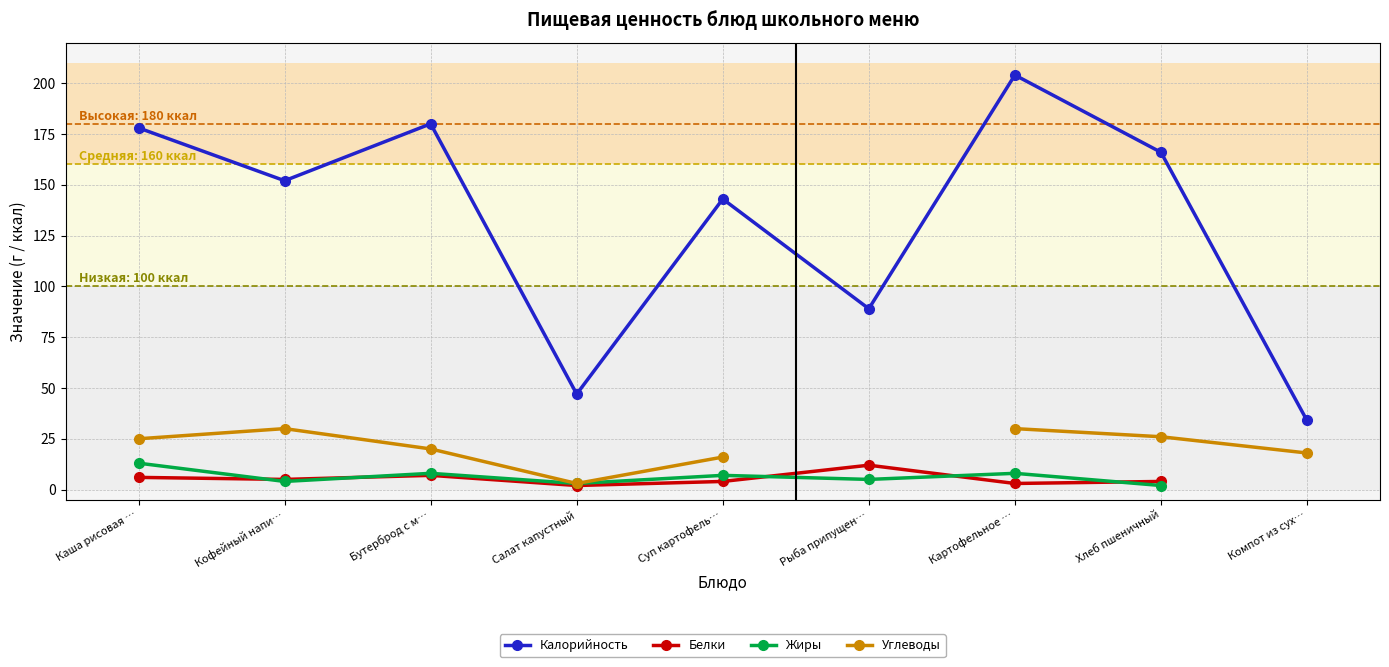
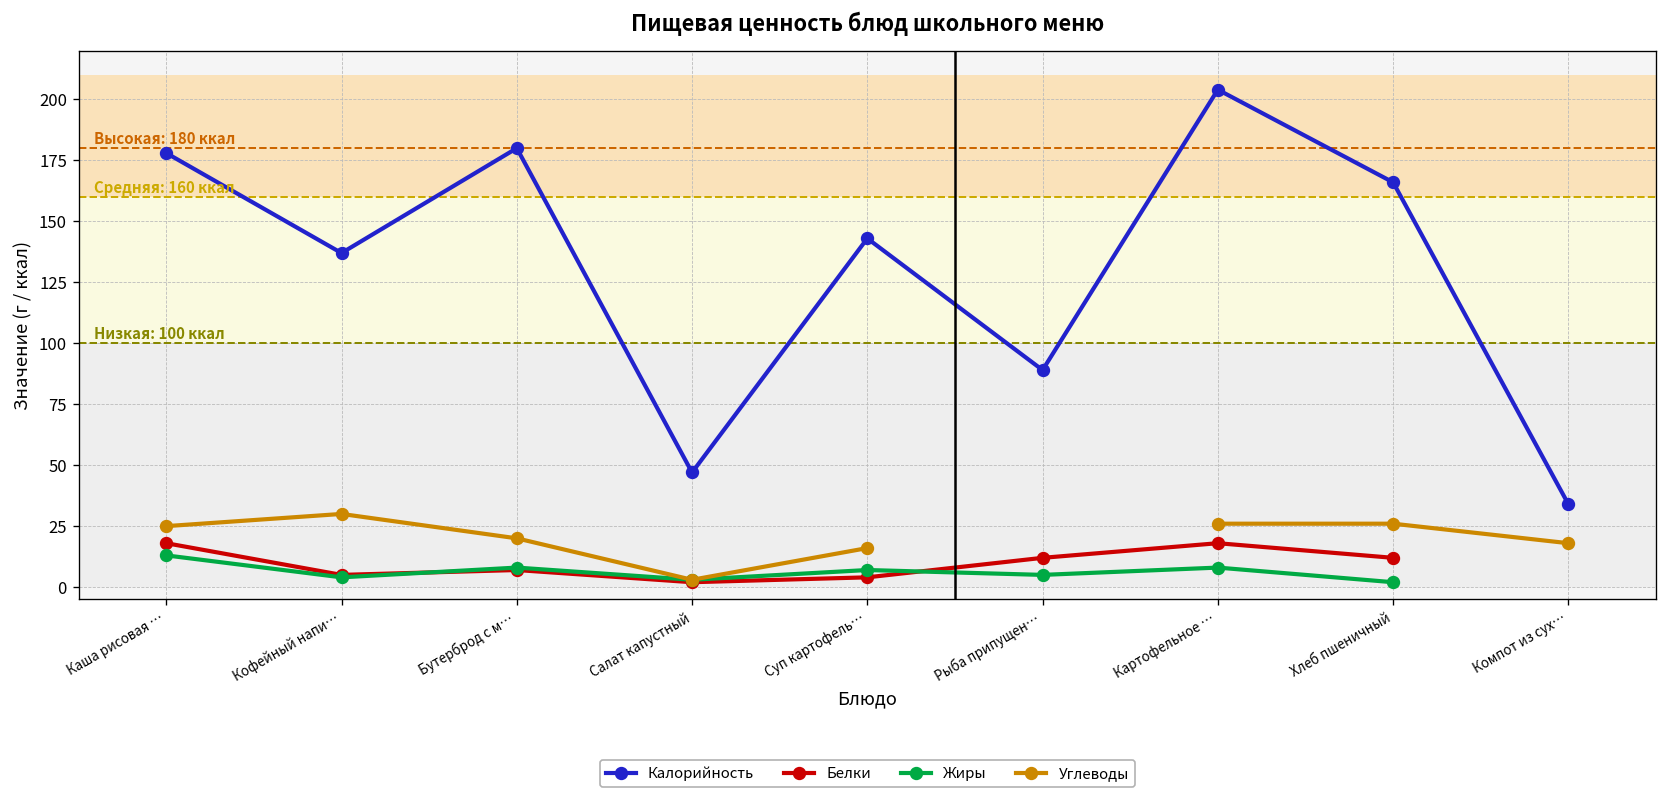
  {
    "Калорийность": {
-     "Кофейный напи…": 152,
+     "Кофейный напи…": 137,
      "Бутерброд с м…": 180,
      "Салат капустный": 47,
      "Суп картофель…": 143,
      "Рыба припущен…": 89,
      "Картофельное …": 204,
      "Хлеб пшеничный": 166,
      "Компот из сух…": 34
    },
    "Белки": {
-     "Каша рисовая …": 6,
+     "Каша рисовая …": 18,
      "Суп картофель…": 4,
      "Рыба припущен…": 12,
-     "Картофельное …": 3,
-     "Хлеб пшеничный": 4
+     "Картофельное …": 18,
+     "Хлеб пшеничный": 12
    },
    "Жиры": {
      "Каша рисовая …": 13,
      "Суп картофель…": 7,
      "Рыба припущен…": 5,
      "Картофельное …": 8,
      "Хлеб пшеничный": 2
    },
    "Углеводы": {
      "Каша рисовая …": 25,
      "Кофейный напи…": 30,
      "Бутерброд с м…": 20,
      "Суп картофель…": 16,
-     "Картофельное …": 30,
+     "Картофельное …": 26,
      "Хлеб пшеничный": 26,
      "Компот из сух…": 18
    }
  }
